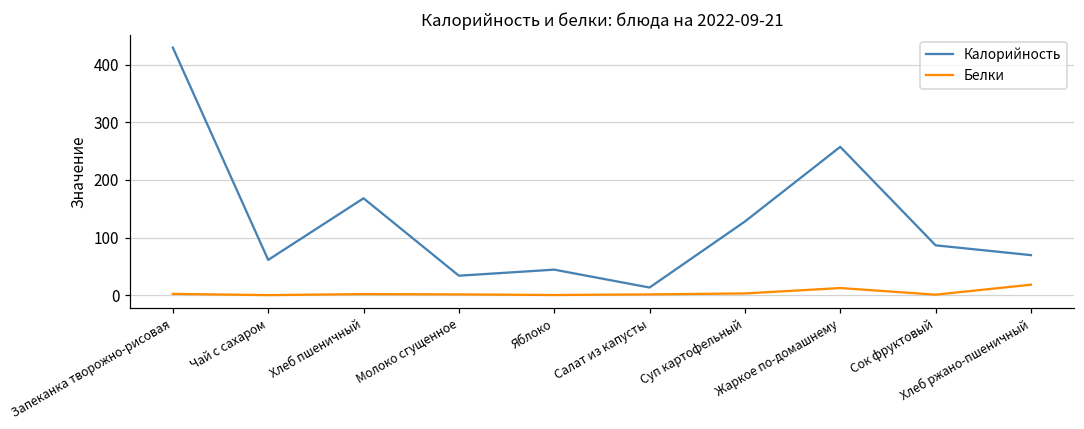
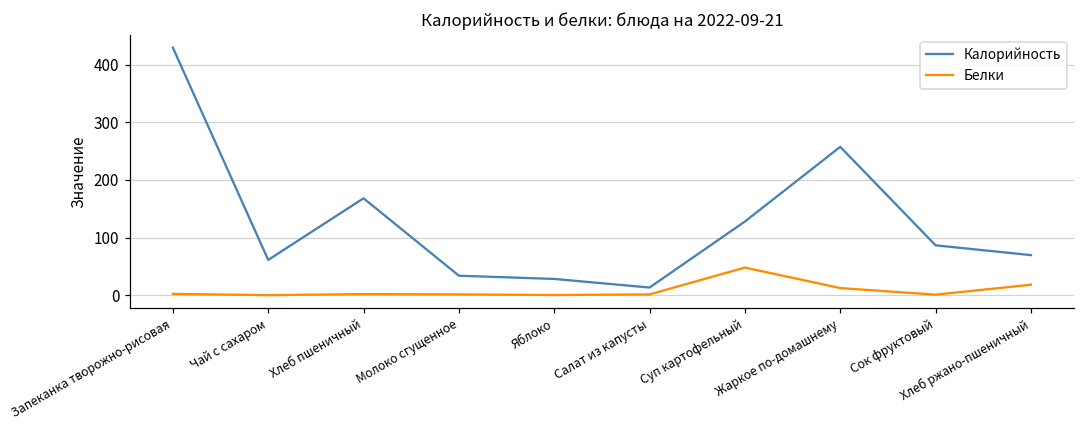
  {
    "Калорийность": {
      "Запеканка творожно-рисовая": 430,
      "Чай с сахаром": 60,
      "Хлеб пшеничный": 170,
      "Молоко сгущенное": 30,
-     "Яблоко": 40,
+     "Яблоко": 30,
      "Салат из капусты": 10,
      "Суп картофельный": 130,
      "Жаркое по-домашнему": 260,
      "Сок фруктовый": 90,
      "Хлеб ржано-пшеничный": 70
    },
    "Белки": {
      "Запеканка творожно-рисовая": 0,
      "Чай с сахаром": 0,
      "Хлеб пшеничный": 0,
      "Молоко сгущенное": 0,
      "Яблоко": 0,
      "Салат из капусты": 0,
-     "Суп картофельный": 0,
+     "Суп картофельный": 50,
      "Жаркое по-домашнему": 10,
      "Сок фруктовый": 0,
      "Хлеб ржано-пшеничный": 20
    }
  }
